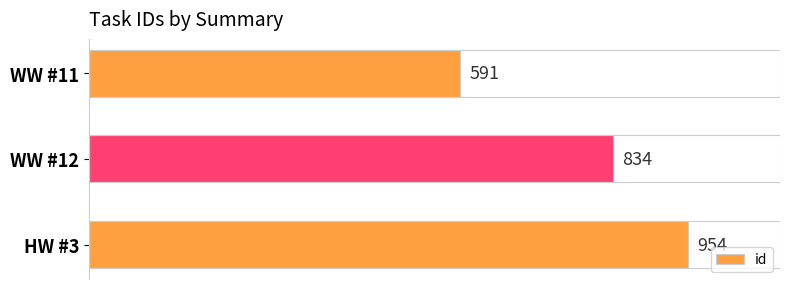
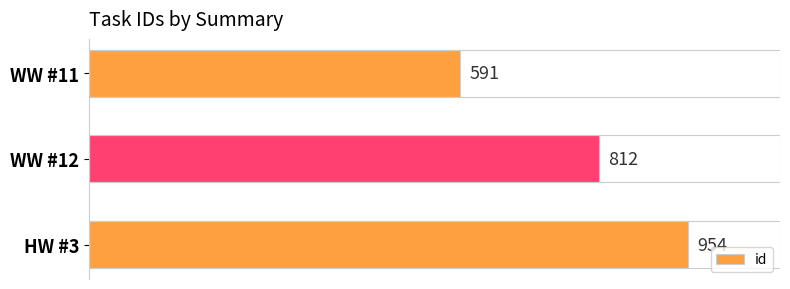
  {
    "WW #11": 591,
-   "WW #12": 834
+   "WW #12": 812
  }
